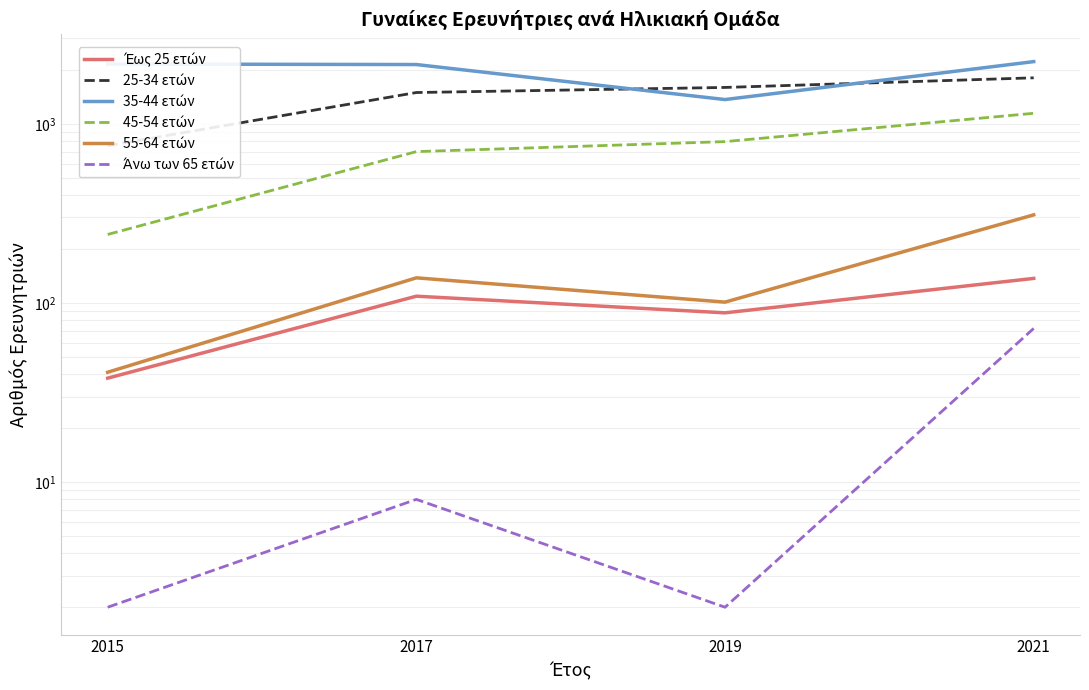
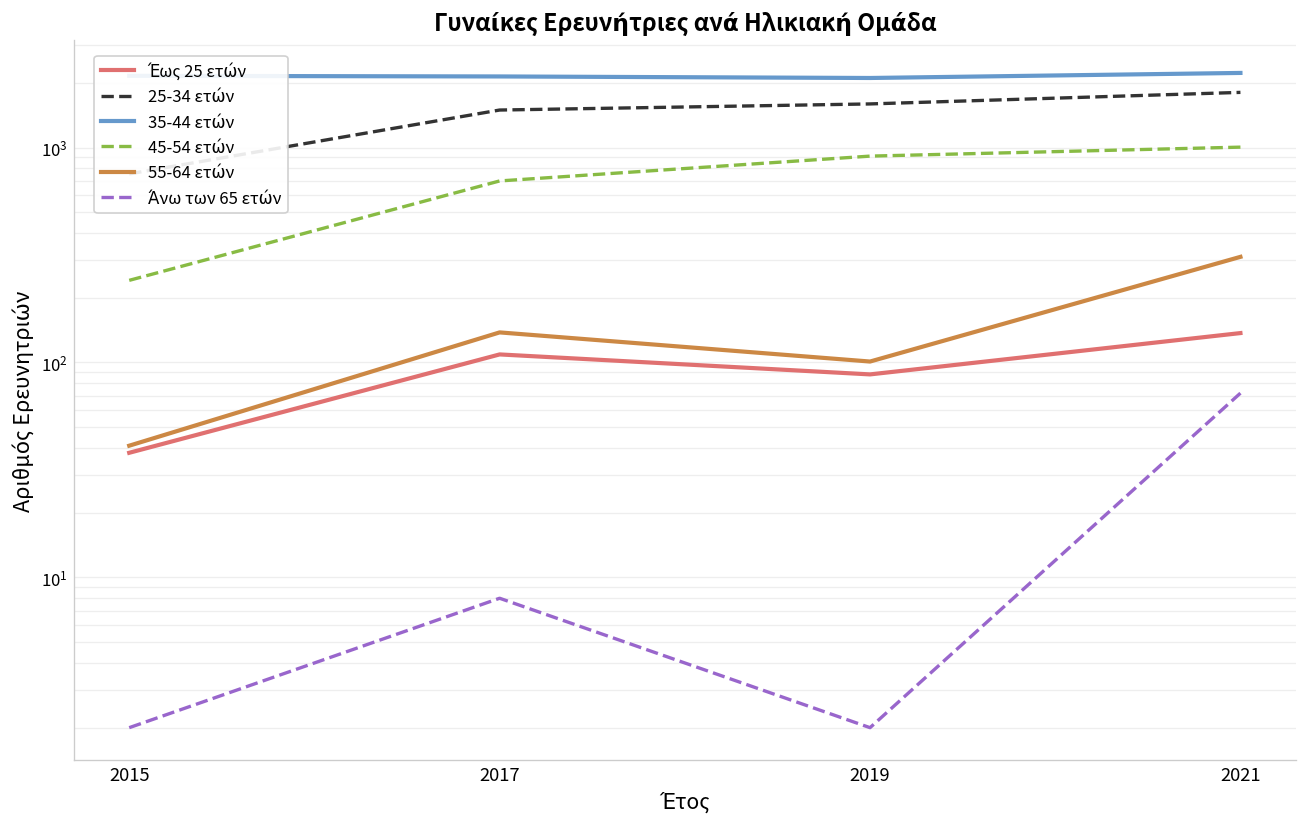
  {
    "25-34 ετών": {
      "2017": 1500,
      "2019": 1600,
      "2021": 1800
    },
    "35-44 ετών": {
      "2017": 2100,
-     "2019": 1400,
+     "2019": 2100,
      "2021": 2200
    },
    "45-54 ετών": {
      "2015": 240,
      "2017": 700,
-     "2019": 800,
-     "2021": 1100
+     "2019": 900,
+     "2021": 1000
    },
    "Άνω των 65 ετών": {
      "2015": 2,
      "2017": 8,
      "2019": 2,
      "2021": 72
    }
  }
